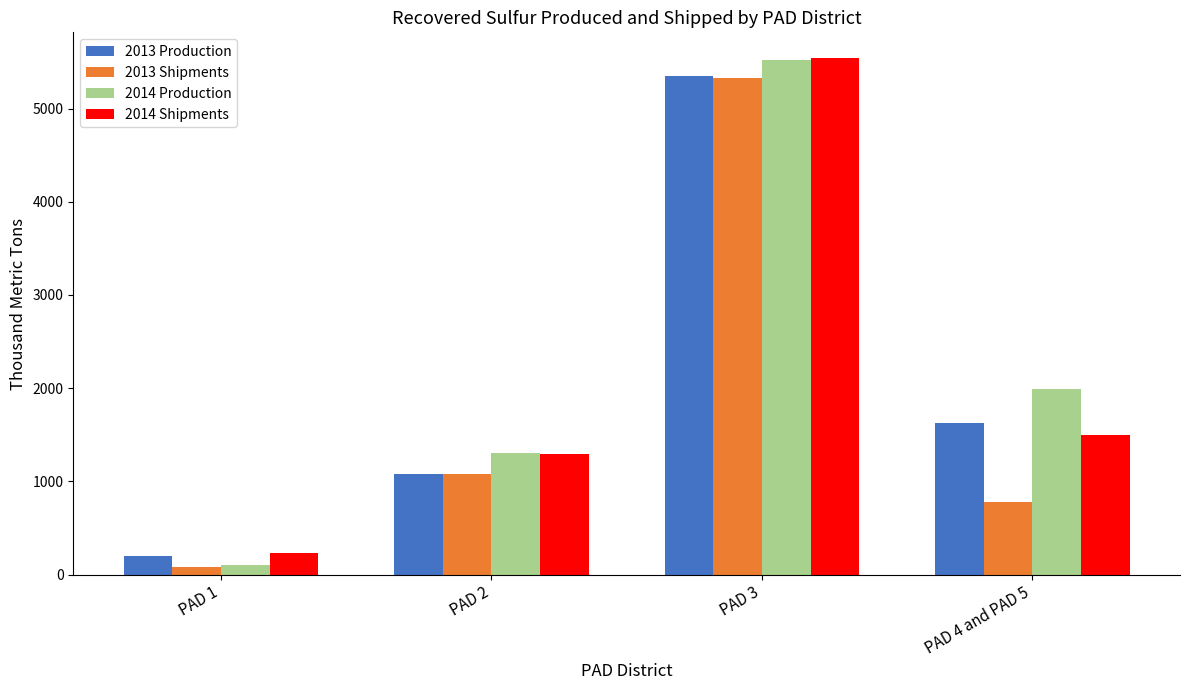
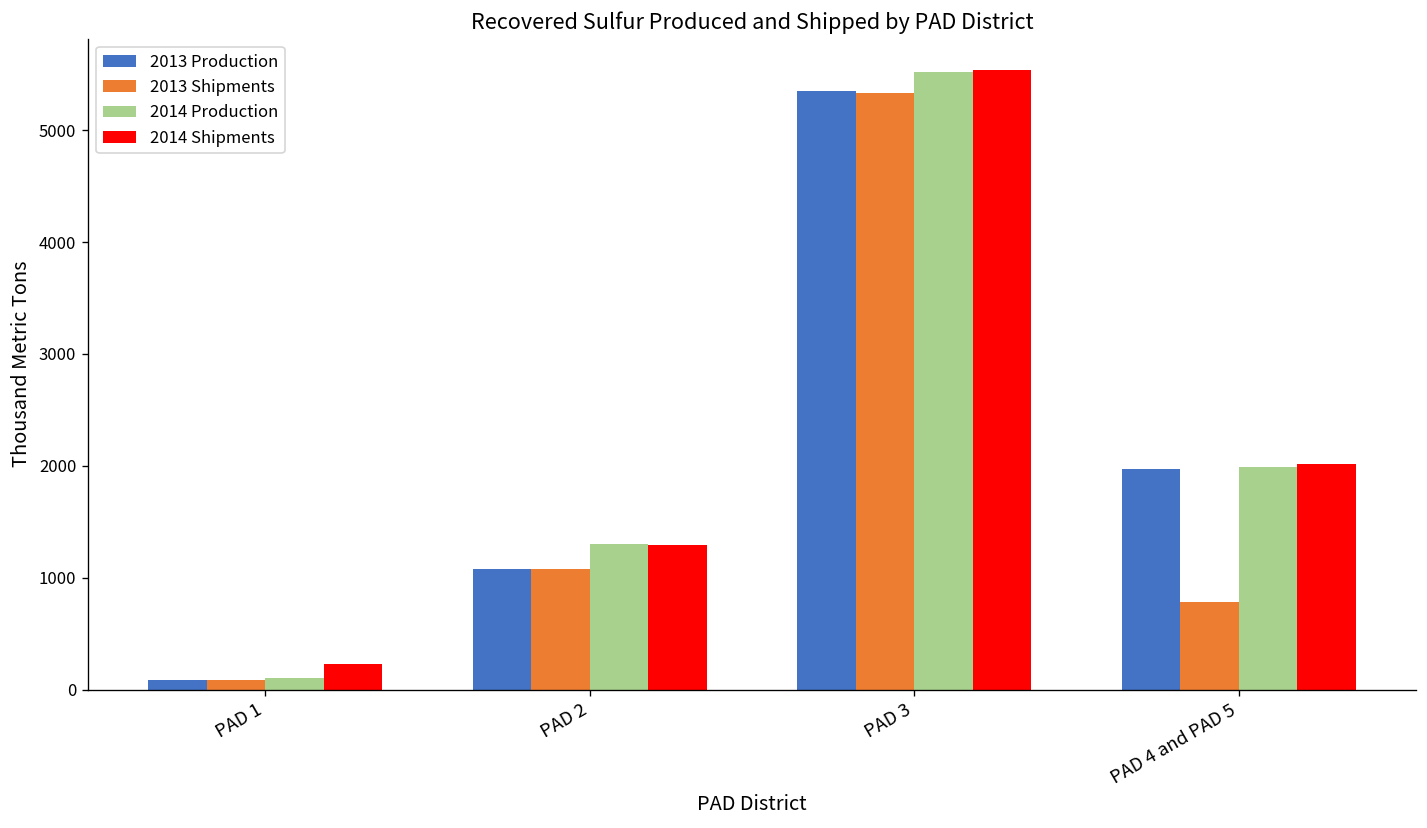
  {
    "2013 Production": {
-     "PAD 1": 200,
+     "PAD 1": 100,
      "PAD 2": 1100,
      "PAD 3": 5400,
-     "PAD 4 and PAD 5": 1600
+     "PAD 4 and PAD 5": 2000
    },
    "2013 Shipments": {
      "PAD 1": 100,
      "PAD 2": 1100,
      "PAD 3": 5300,
      "PAD 4 and PAD 5": 800
    },
    "2014 Production": {
      "PAD 1": 100,
      "PAD 2": 1300,
      "PAD 3": 5500,
      "PAD 4 and PAD 5": 2000
    },
    "2014 Shipments": {
      "PAD 1": 200,
      "PAD 2": 1300,
      "PAD 3": 5500,
-     "PAD 4 and PAD 5": 1500
+     "PAD 4 and PAD 5": 2000
    }
  }
